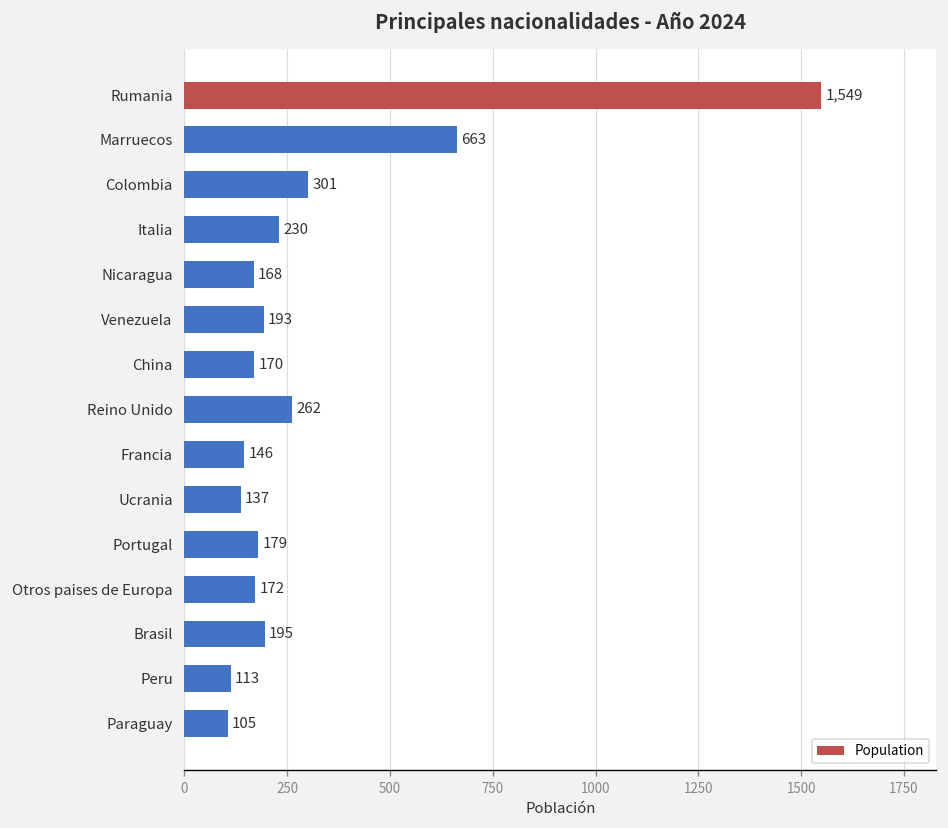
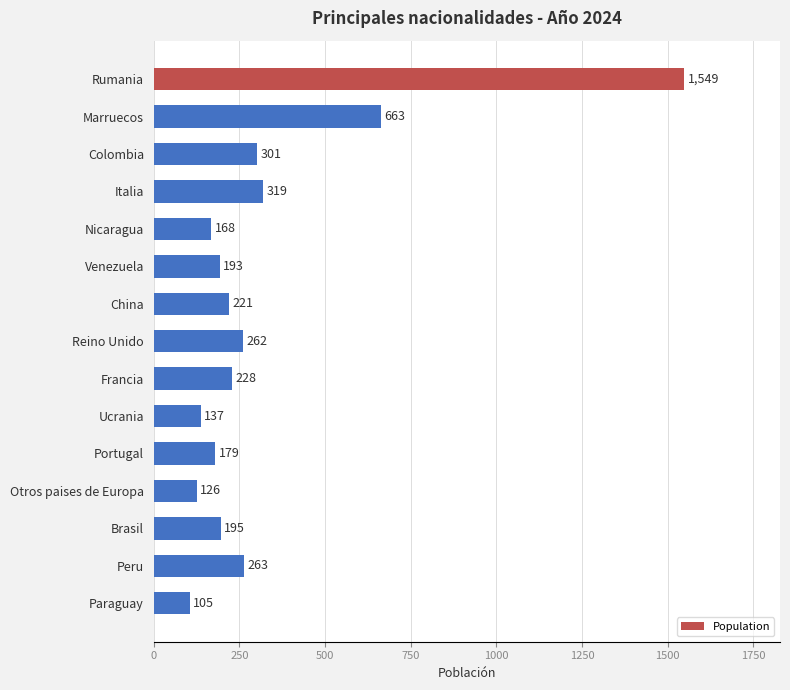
  {
    "Rumania": "1,549",
    "Marruecos": "663",
    "Colombia": "301",
-   "Italia": "230",
+   "Italia": "319",
    "Nicaragua": "168",
    "Venezuela": "193",
-   "China": "170",
+   "China": "221",
    "Reino Unido": "262",
-   "Francia": "146",
+   "Francia": "228",
    "Ucrania": "137",
    "Portugal": "179",
-   "Otros paises de Europa": "172",
+   "Otros paises de Europa": "126",
    "Brasil": "195",
-   "Peru": "113",
+   "Peru": "263",
    "Paraguay": "105"
  }
